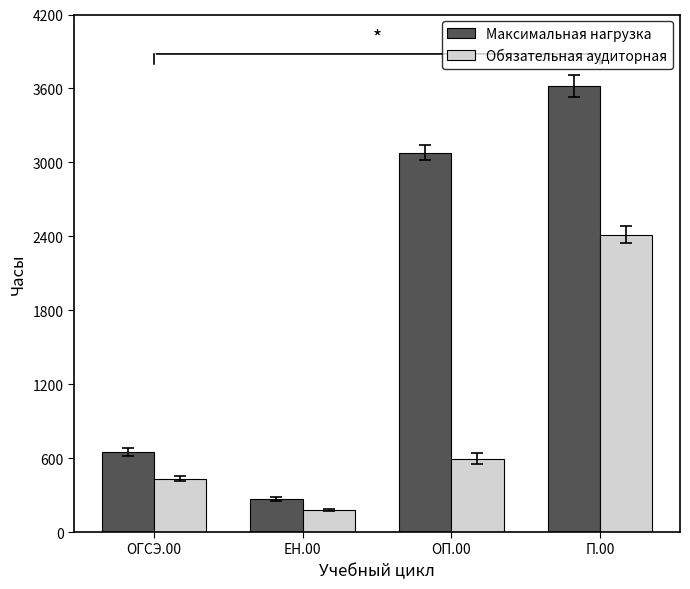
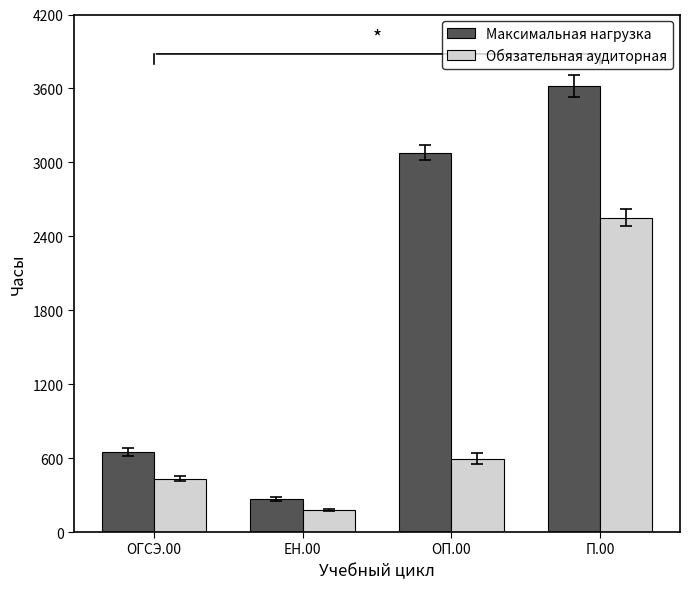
  {
    "Максимальная нагрузка": {
      "ОГСЭ.00": 650,
      "ЕН.00": 270,
      "ОП.00": 3080,
      "П.00": 3620
    },
    "Обязательная аудиторная": {
      "ОГСЭ.00": 430,
      "ЕН.00": 180,
      "ОП.00": 600,
-     "П.00": 2410
+     "П.00": 2550
    }
  }
